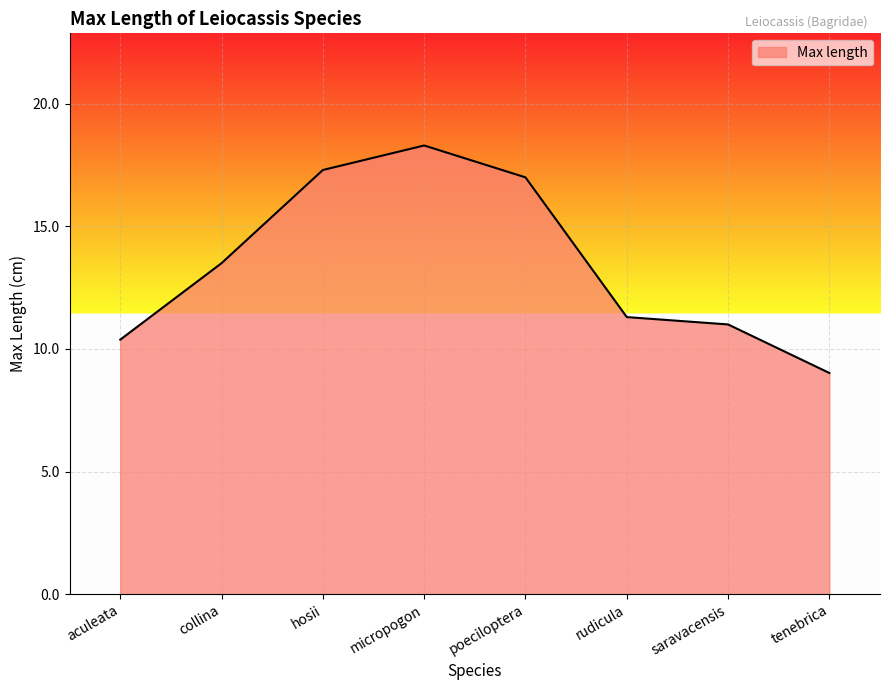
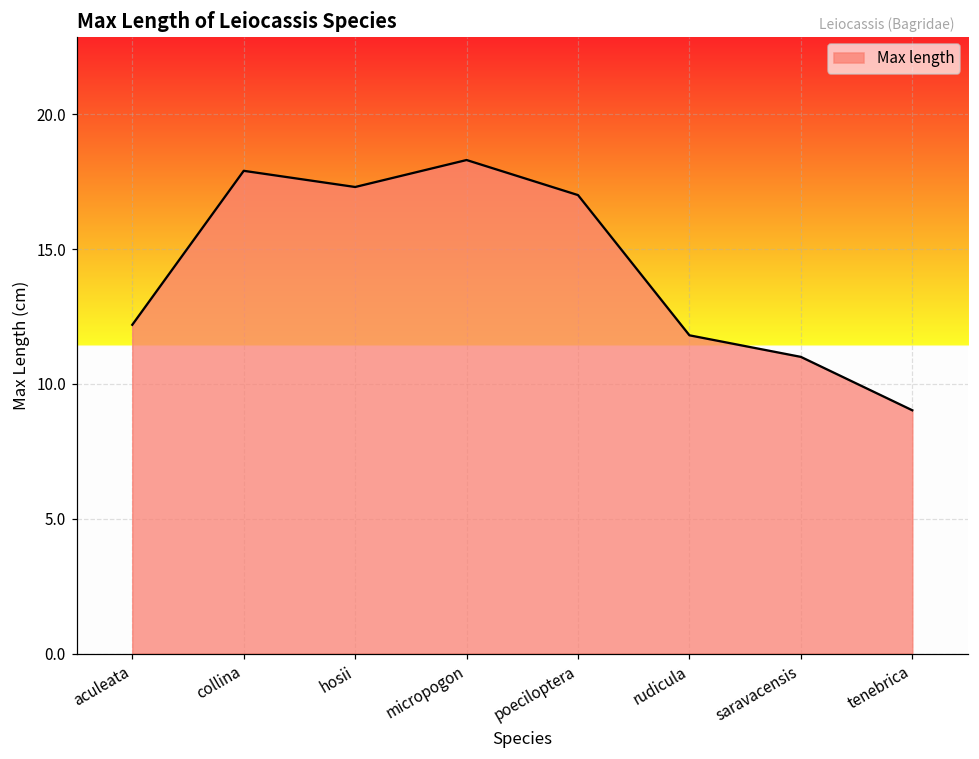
  {
-   "aculeata": 10.4,
-   "collina": 13.5,
+   "aculeata": 12.2,
+   "collina": 17.9,
    "hosii": 17.3,
    "micropogon": 18.3,
    "poeciloptera": 17.0,
-   "rudicula": 11.3,
+   "rudicula": 11.8,
    "saravacensis": 11.0,
    "tenebrica": 9.0
  }
